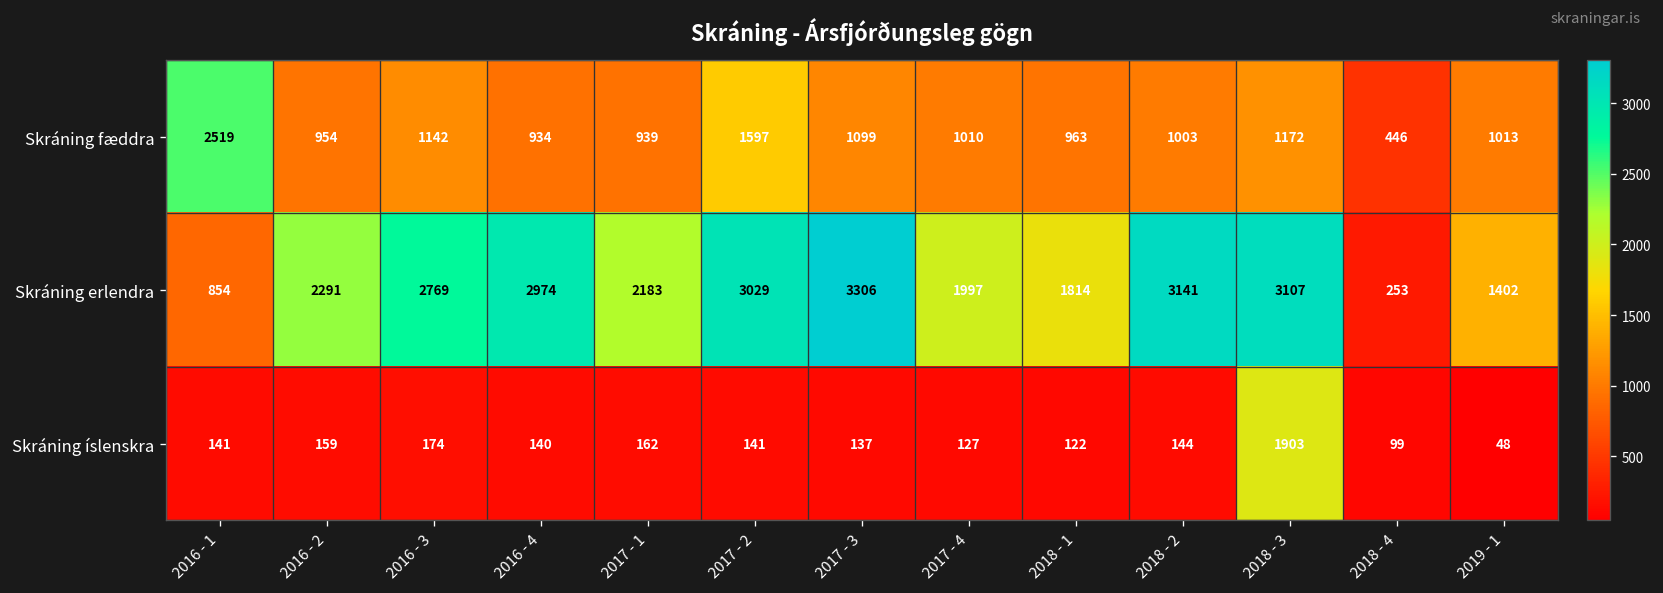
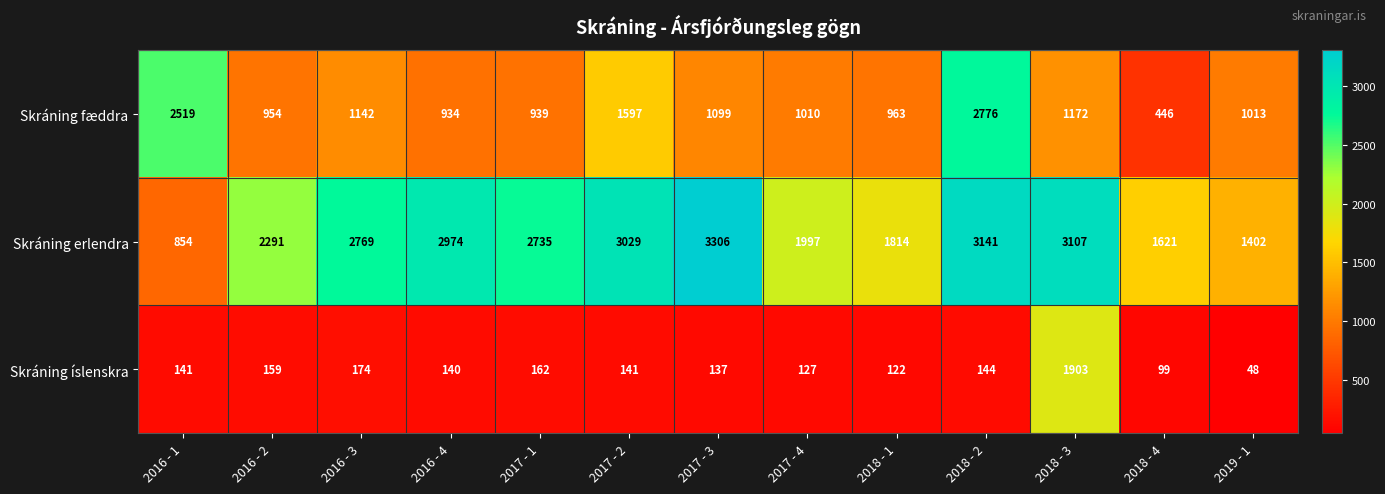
  {
    "Skráning fæddra": {
      "2016 - 1": 2519,
      "2016 - 2": 954,
      "2016 - 3": 1142,
      "2016 - 4": 934,
      "2017 - 1": 939,
      "2017 - 2": 1597,
      "2017 - 3": 1099,
      "2017 - 4": 1010,
      "2018 - 1": 963,
-     "2018 - 2": 1003,
+     "2018 - 2": 2776,
      "2018 - 3": 1172,
      "2018 - 4": 446,
      "2019 - 1": 1013
    },
    "Skráning erlendra": {
      "2016 - 1": 854,
      "2016 - 2": 2291,
      "2016 - 3": 2769,
      "2016 - 4": 2974,
-     "2017 - 1": 2183,
+     "2017 - 1": 2735,
      "2017 - 2": 3029,
      "2017 - 3": 3306,
      "2017 - 4": 1997,
      "2018 - 1": 1814,
      "2018 - 2": 3141,
      "2018 - 3": 3107,
-     "2018 - 4": 253,
+     "2018 - 4": 1621,
      "2019 - 1": 1402
    },
    "Skráning íslenskra": {
      "2016 - 1": 141,
      "2016 - 2": 159,
      "2016 - 3": 174,
      "2016 - 4": 140,
      "2017 - 1": 162,
      "2017 - 2": 141,
      "2017 - 3": 137,
      "2017 - 4": 127,
      "2018 - 1": 122,
      "2018 - 2": 144,
      "2018 - 3": 1903,
      "2018 - 4": 99,
      "2019 - 1": 48
    }
  }
